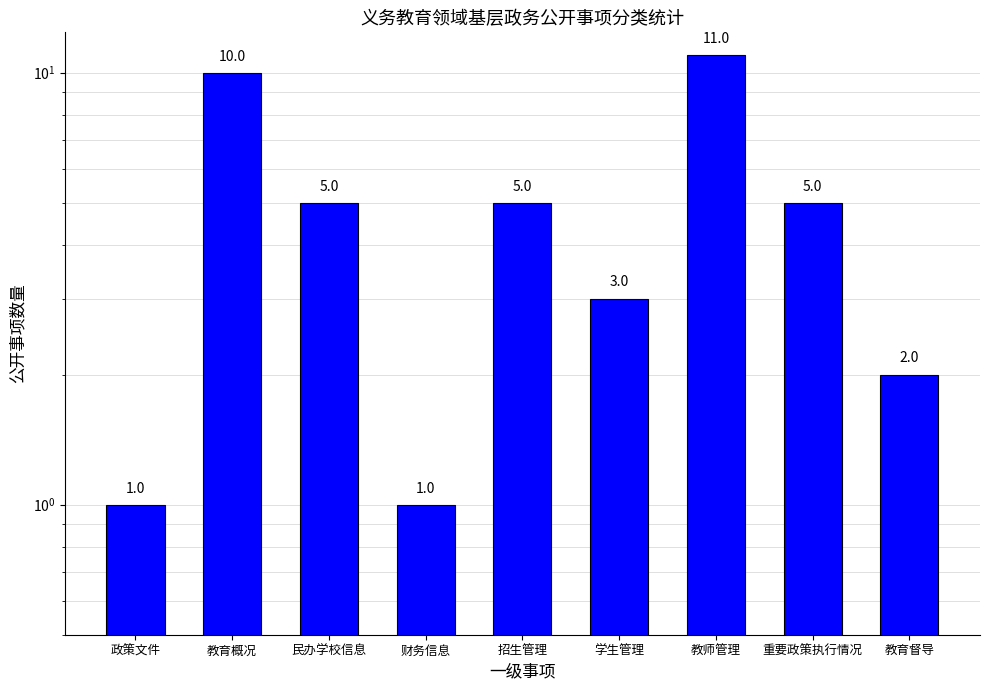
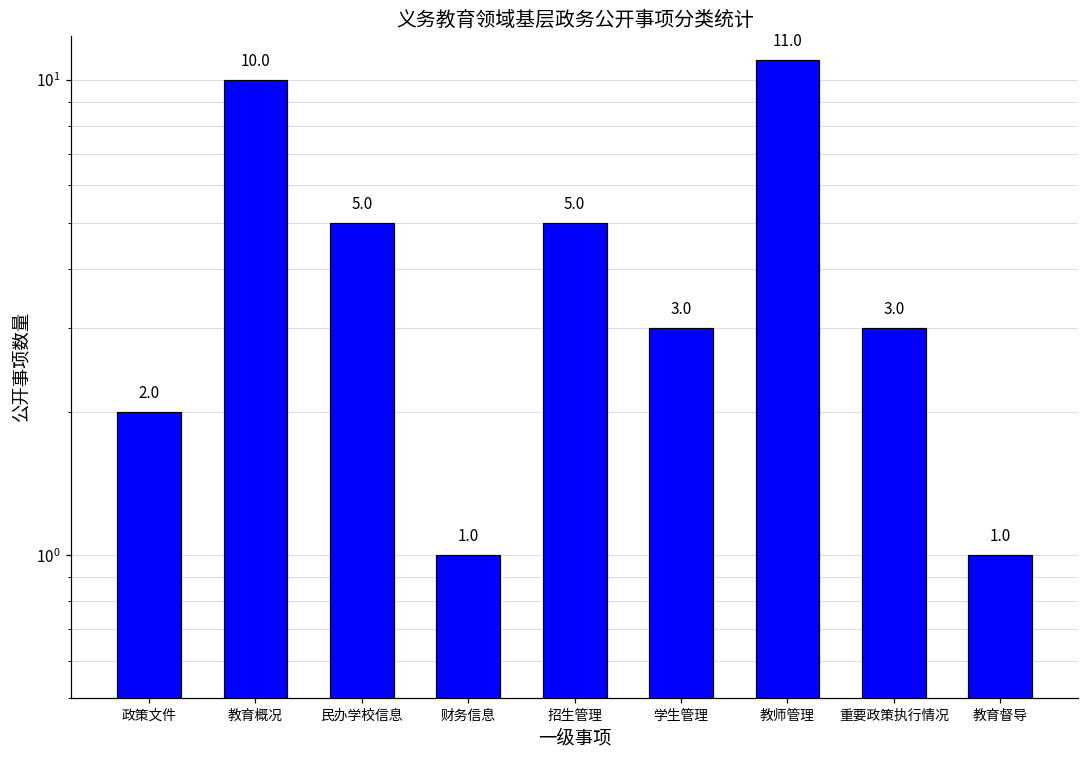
  {
-   "政策文件": 1.0,
+   "政策文件": 2.0,
    "教育概况": 10.0,
    "民办学校信息": 5.0,
    "财务信息": 1.0,
    "招生管理": 5.0,
    "学生管理": 3.0,
    "教师管理": 11.0,
-   "重要政策执行情况": 5.0,
-   "教育督导": 2.0
+   "重要政策执行情况": 3.0,
+   "教育督导": 1.0
  }
